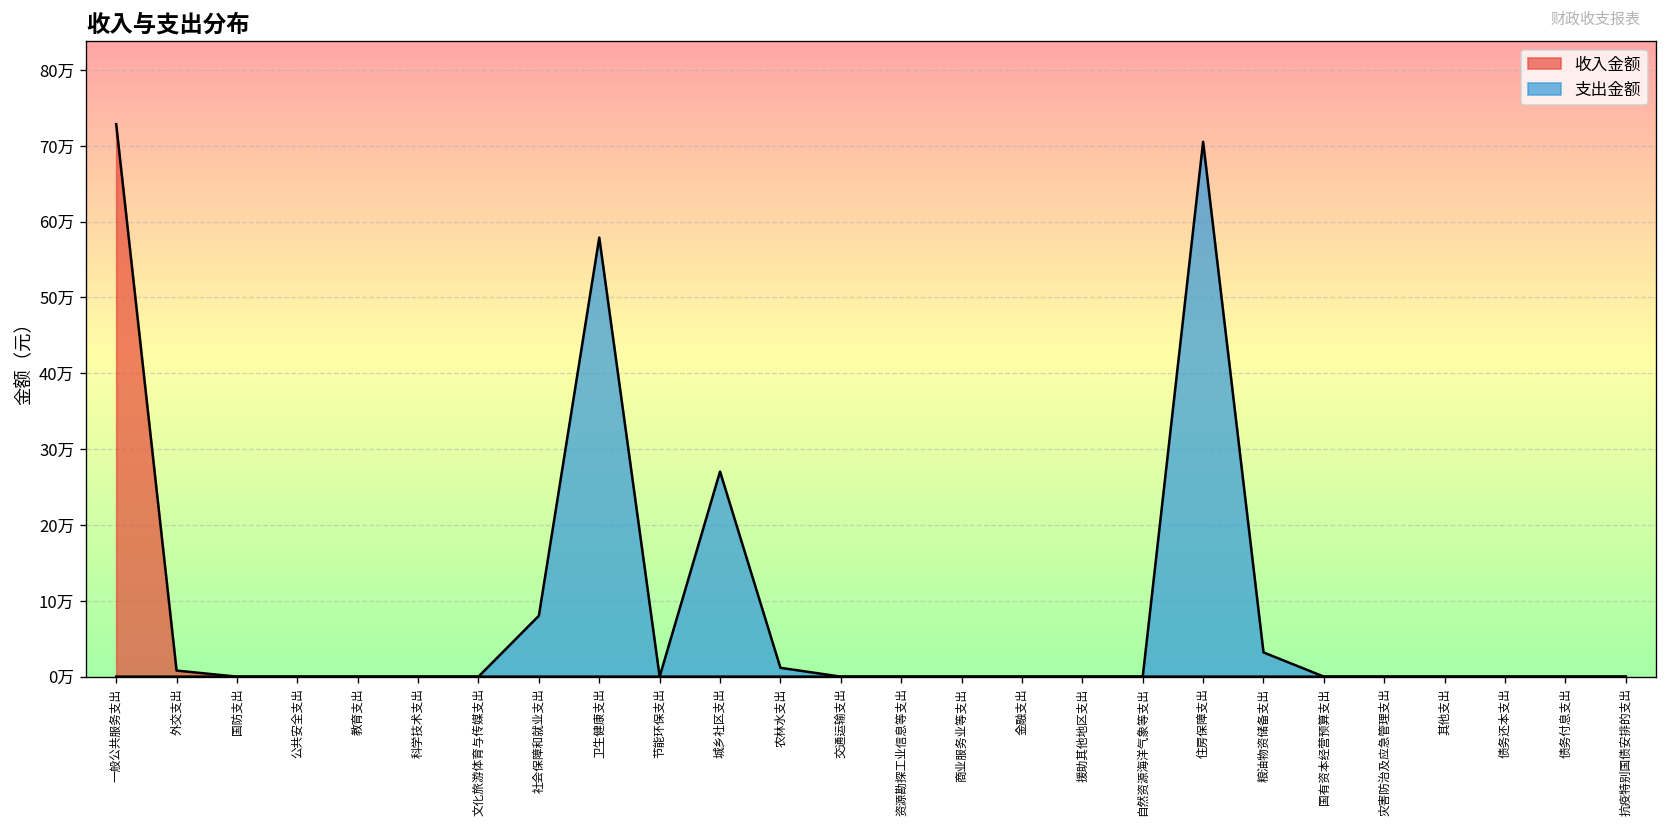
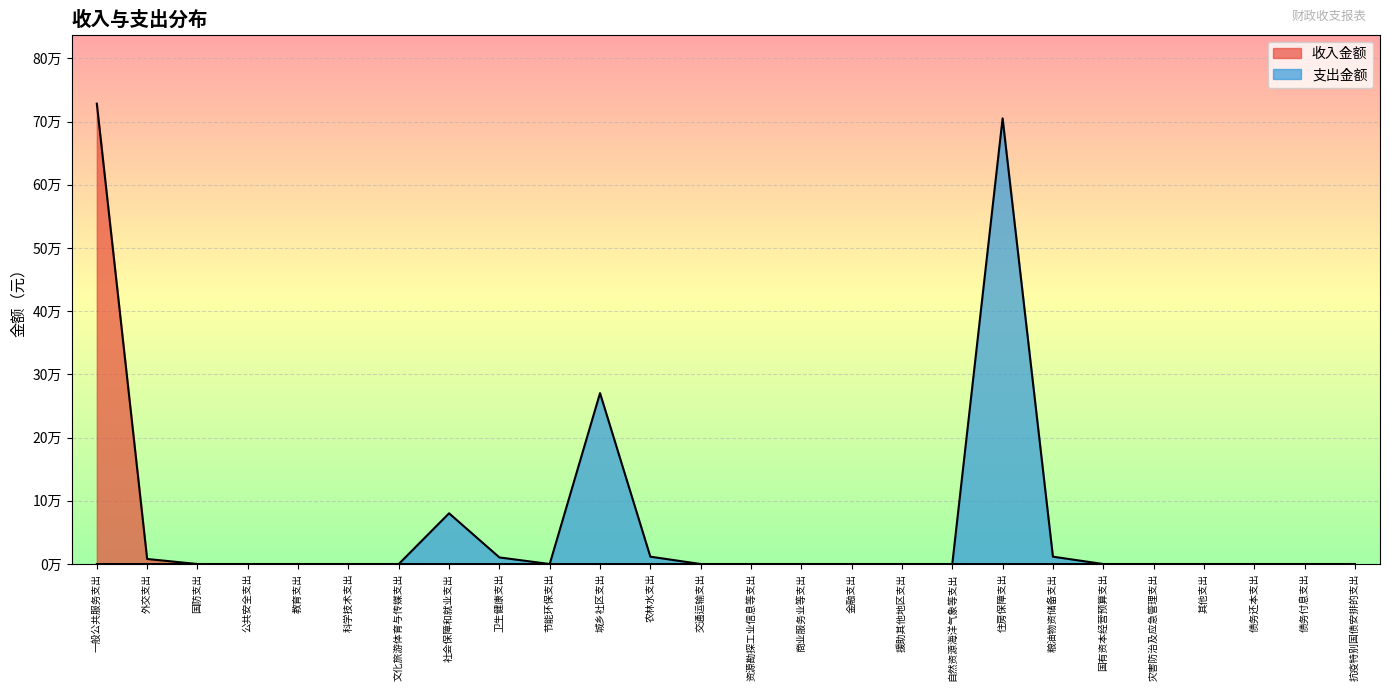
  {
    "收入金额": {
      "一般公共服务支出": "73万",
      "外交支出": "1万",
      "社会保障和就业支出": "0万",
      "卫生健康支出": "0万",
      "城乡社区支出": "0万",
      "农林水支出": "0万",
      "住房保障支出": "0万",
      "粮油物资储备支出": "0万"
    },
    "支出金额": {
      "一般公共服务支出": "0万",
      "外交支出": "0万",
      "社会保障和就业支出": "8万",
-     "卫生健康支出": "58万",
+     "卫生健康支出": "1万",
      "城乡社区支出": "27万",
      "农林水支出": "1万",
      "住房保障支出": "71万",
-     "粮油物资储备支出": "3万"
+     "粮油物资储备支出": "1万"
    }
  }
